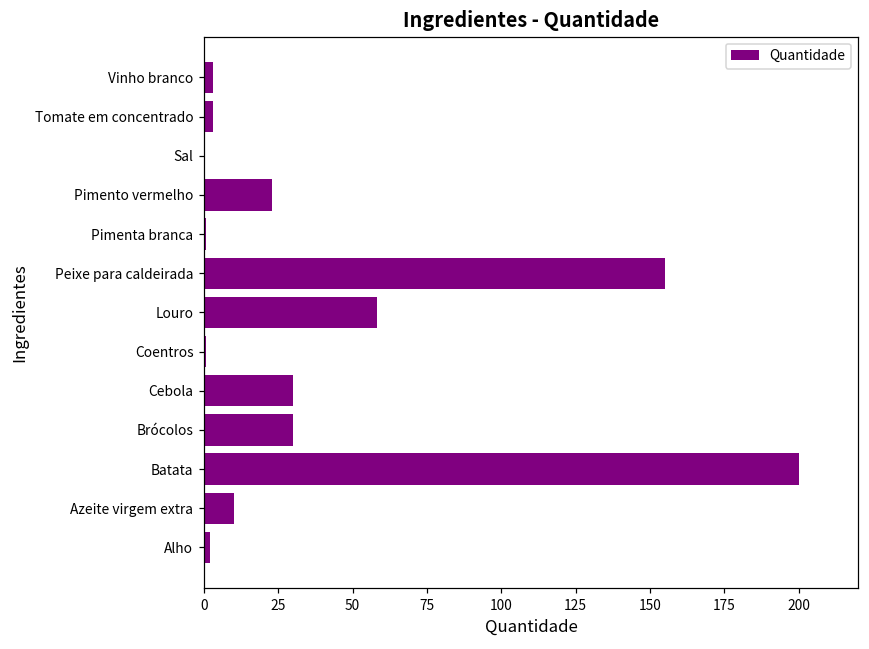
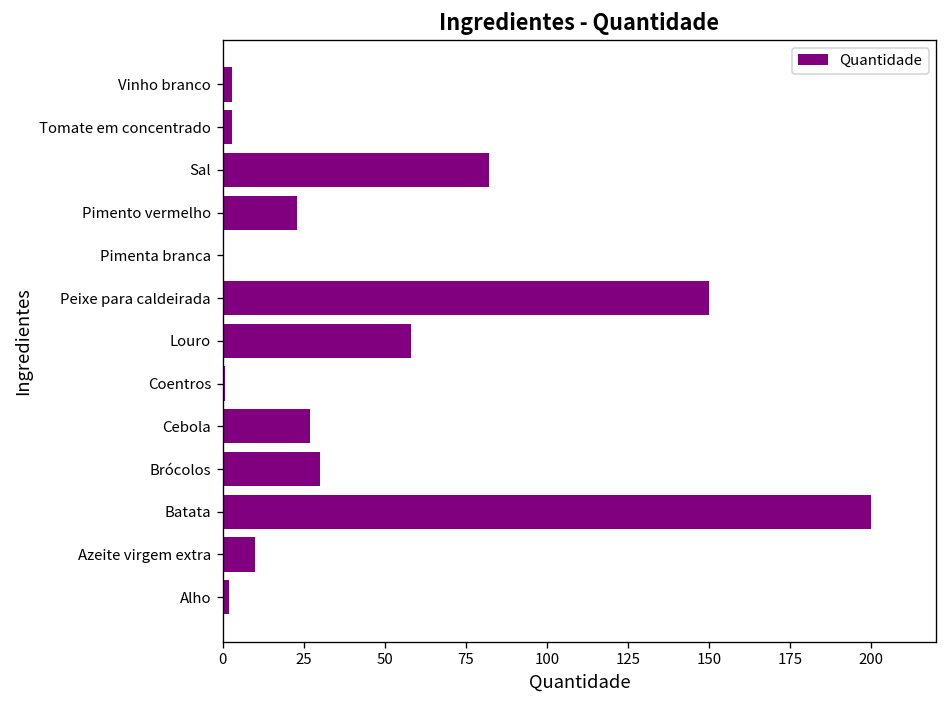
  {
    "Vinho branco": 3,
    "Tomate em concentrado": 3,
-   "Sal": 0,
+   "Sal": 82,
    "Pimento vermelho": 23,
-   "Peixe para caldeirada": 155,
+   "Peixe para caldeirada": 150,
    "Louro": 58,
-   "Cebola": 30,
+   "Cebola": 27,
    "Brócolos": 30,
    "Batata": 200,
    "Azeite virgem extra": 10,
    "Alho": 2
  }
